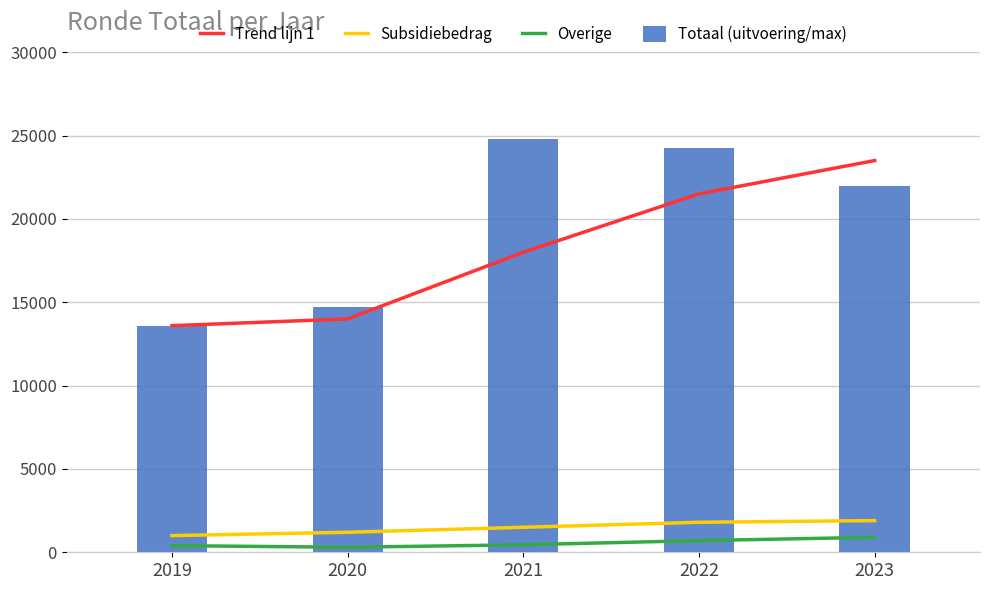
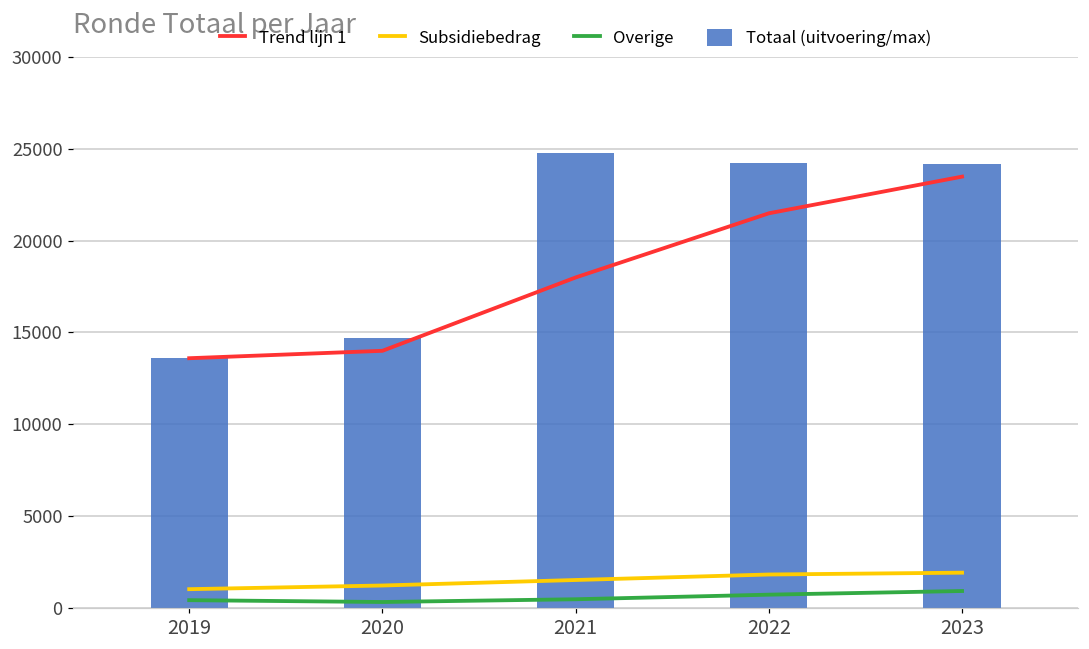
  {
    "Trend lijn 1": {
      "2019": 13600,
      "2020": 14000,
      "2021": 18000,
      "2022": 21500,
      "2023": 23500
    },
    "Totaal (uitvoering/max)": {
      "2019": 13600,
      "2020": 14700,
      "2021": 24800,
      "2022": 24200,
-     "2023": 22000
+     "2023": 24200
    },
    "Subsidiebedrag": {
      "2019": 1000,
      "2020": 1200,
      "2021": 1500,
      "2022": 1800,
      "2023": 1900
    },
    "Overige": {
      "2019": 400,
      "2020": 300,
      "2021": 500,
      "2022": 700,
      "2023": 900
    }
  }
